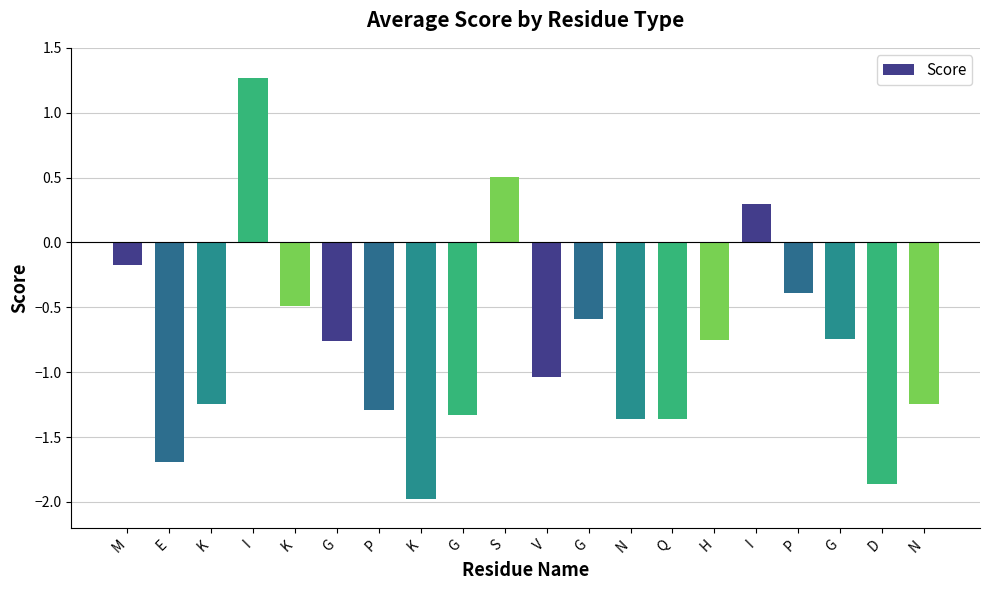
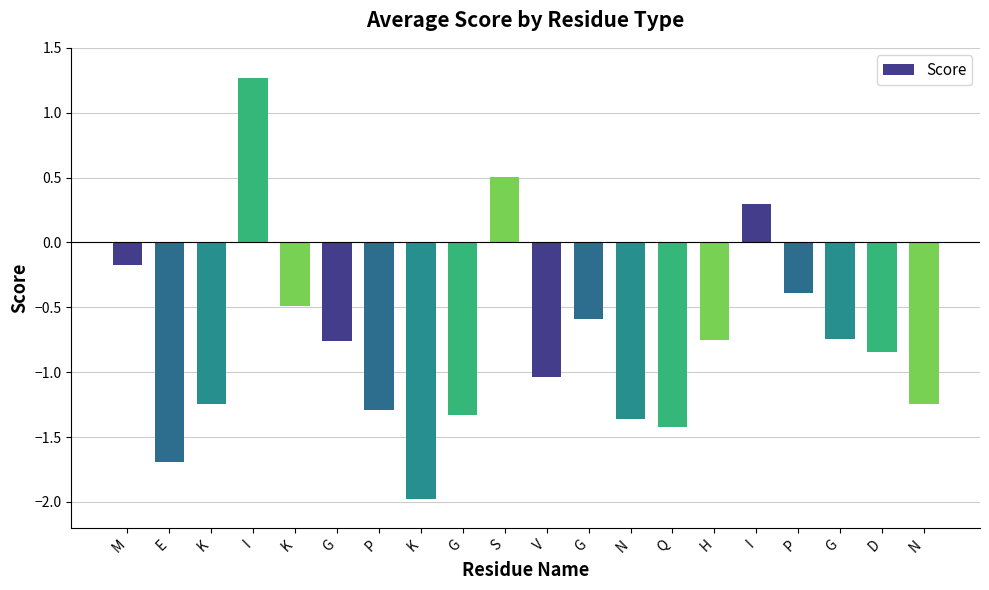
  {
    "M": -0.18,
    "E": -1.69,
    "S": 0.50,
    "V": -1.04,
-   "Q": -1.36,
+   "Q": -1.42,
    "H": -0.75,
-   "D": -1.86
+   "D": -0.84
  }
